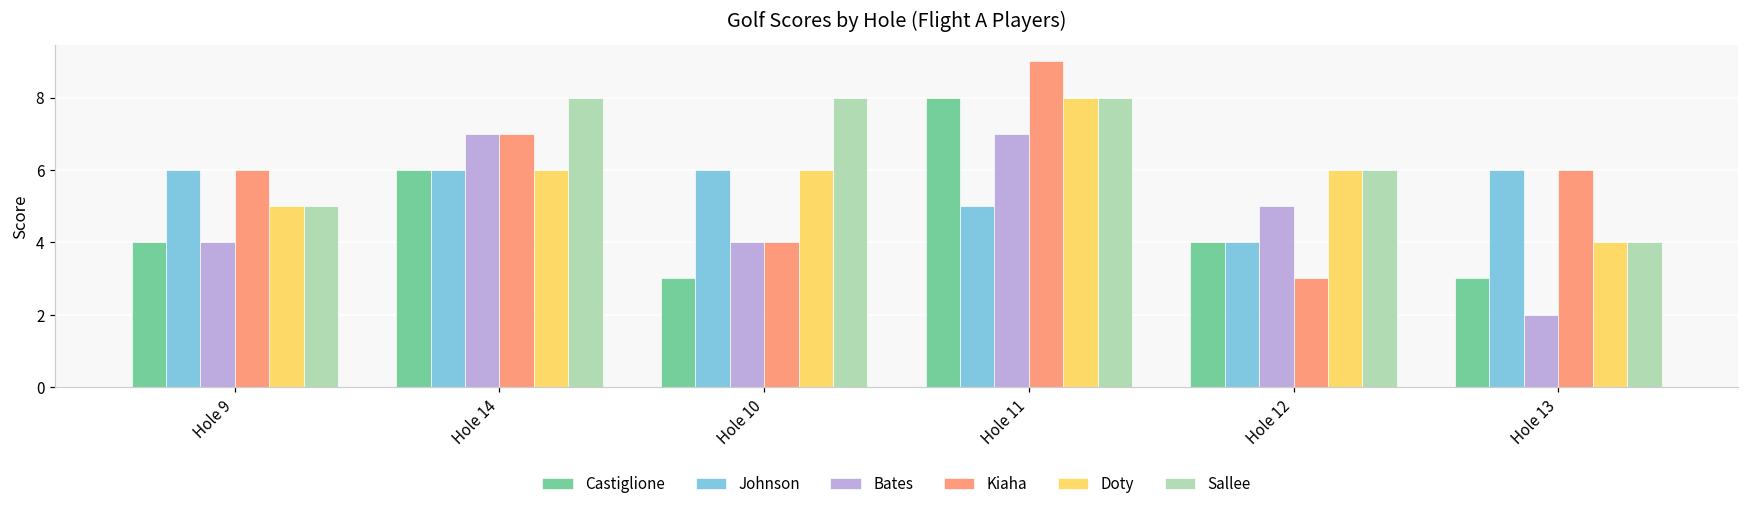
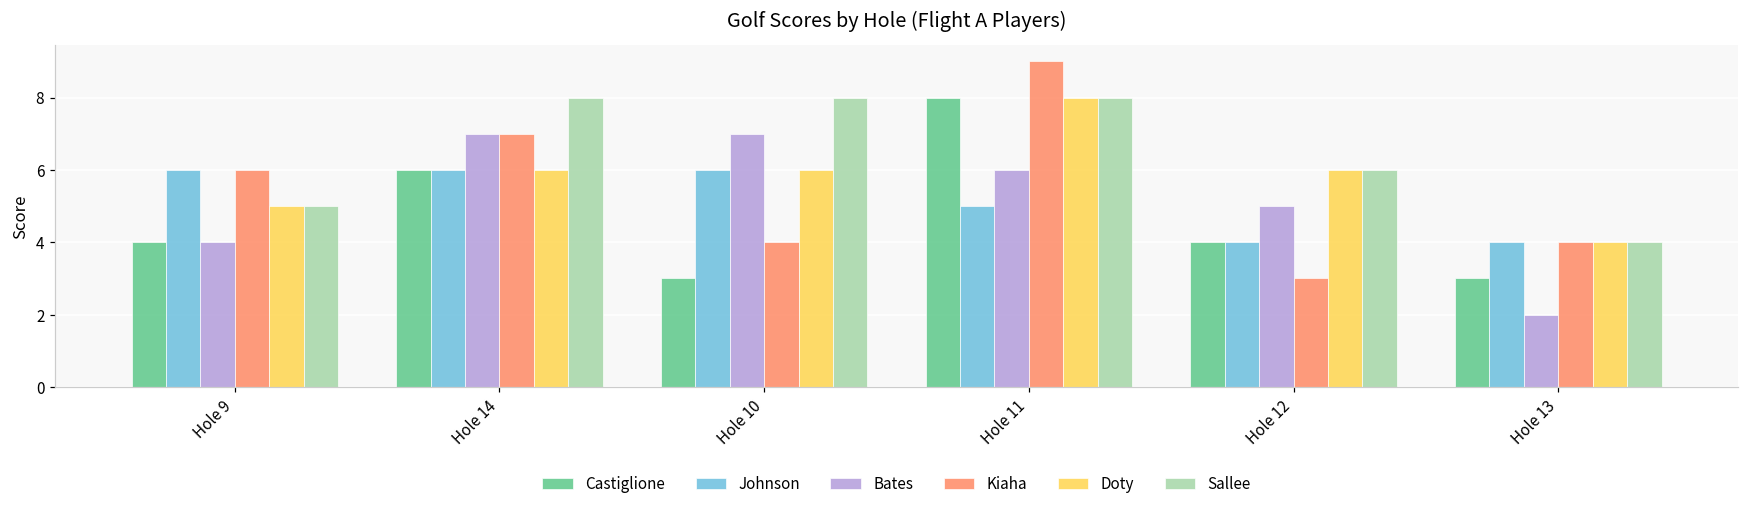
  {
    "Castiglione": {
      "Hole 9": 4,
      "Hole 14": 6,
      "Hole 10": 3,
      "Hole 11": 8,
      "Hole 12": 4,
      "Hole 13": 3
    },
    "Johnson": {
      "Hole 9": 6,
      "Hole 14": 6,
      "Hole 10": 6,
      "Hole 11": 5,
      "Hole 12": 4,
-     "Hole 13": 6
+     "Hole 13": 4
    },
    "Bates": {
      "Hole 9": 4,
      "Hole 14": 7,
-     "Hole 10": 4,
-     "Hole 11": 7,
+     "Hole 10": 7,
+     "Hole 11": 6,
      "Hole 12": 5,
      "Hole 13": 2
    },
    "Kiaha": {
      "Hole 9": 6,
      "Hole 14": 7,
      "Hole 10": 4,
      "Hole 11": 9,
      "Hole 12": 3,
-     "Hole 13": 6
+     "Hole 13": 4
    },
    "Doty": {
      "Hole 9": 5,
      "Hole 14": 6,
      "Hole 10": 6,
      "Hole 11": 8,
      "Hole 12": 6,
      "Hole 13": 4
    },
    "Sallee": {
      "Hole 9": 5,
      "Hole 14": 8,
      "Hole 10": 8,
      "Hole 11": 8,
      "Hole 12": 6,
      "Hole 13": 4
    }
  }
